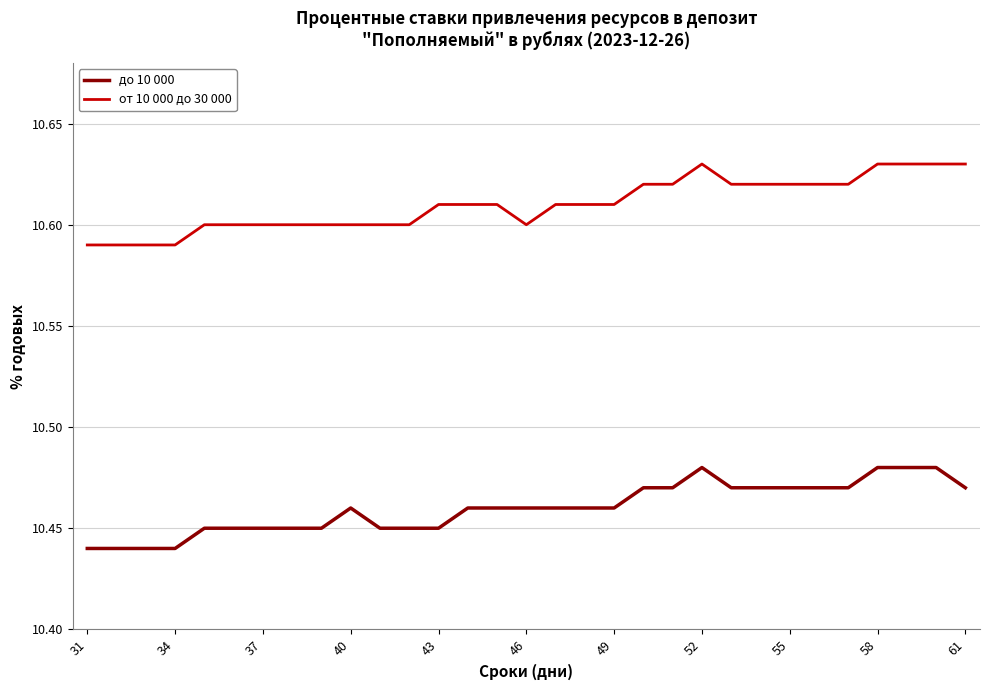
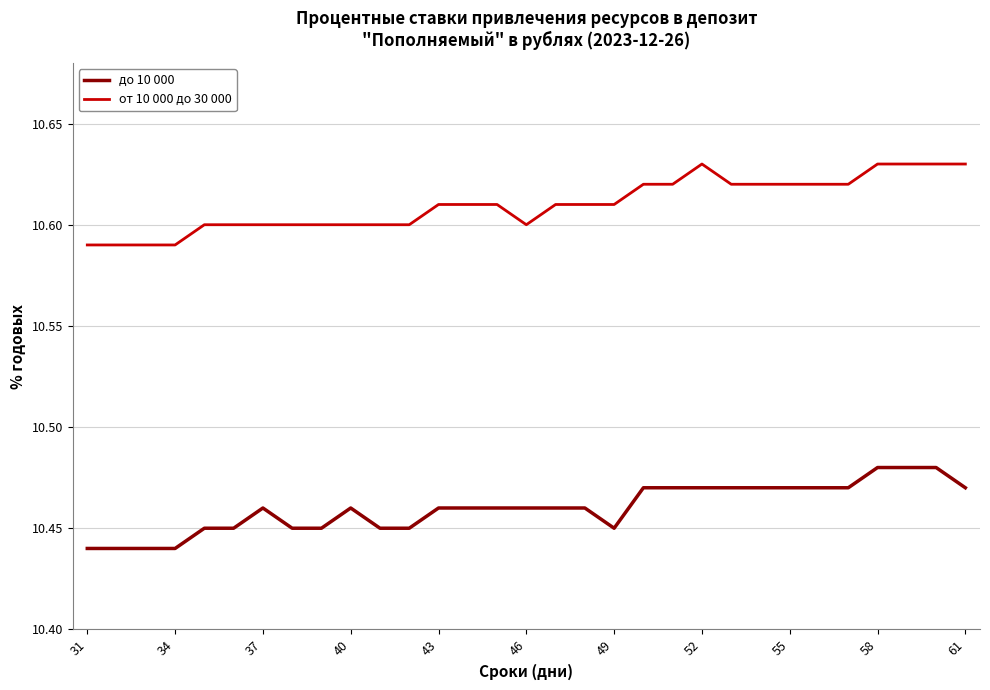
  {
    "до 10 000": {
      "31": 10.44,
      "34": 10.44,
-     "37": 10.45,
+     "37": 10.46,
      "40": 10.46,
-     "43": 10.45,
+     "43": 10.46,
      "46": 10.46,
-     "49": 10.46,
-     "52": 10.48,
+     "49": 10.45,
+     "52": 10.47,
      "55": 10.47,
      "58": 10.48,
      "61": 10.47
    },
    "от 10 000 до 30 000": {
      "31": 10.59,
      "34": 10.59,
      "37": 10.60,
      "40": 10.60,
      "43": 10.61,
      "46": 10.60,
      "49": 10.61,
      "52": 10.63,
      "55": 10.62,
      "58": 10.63,
      "61": 10.63
    }
  }
